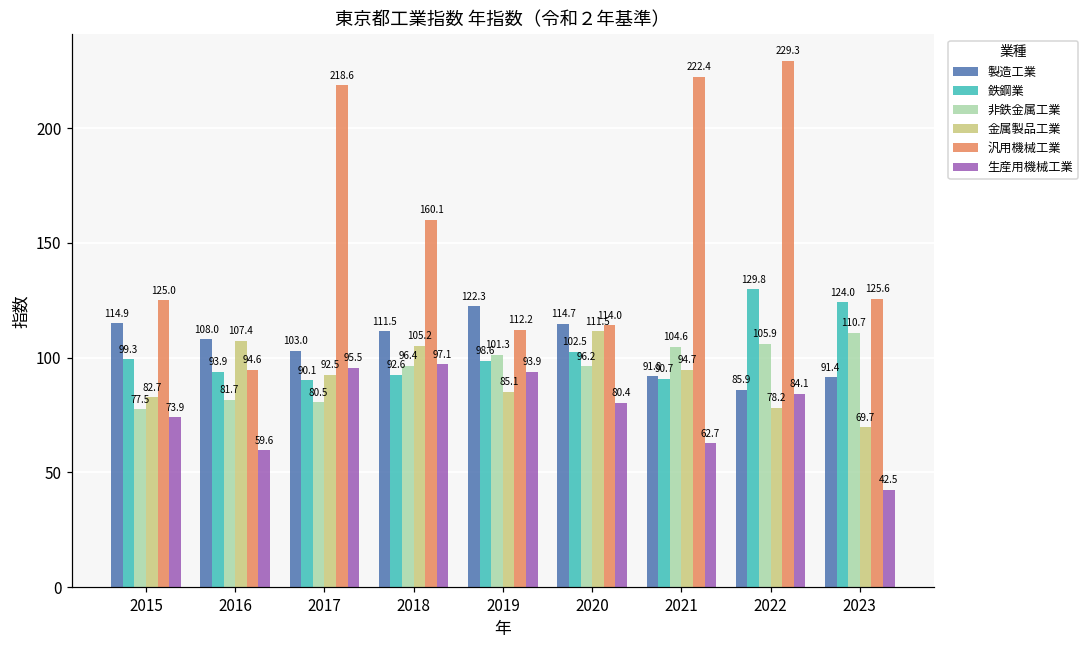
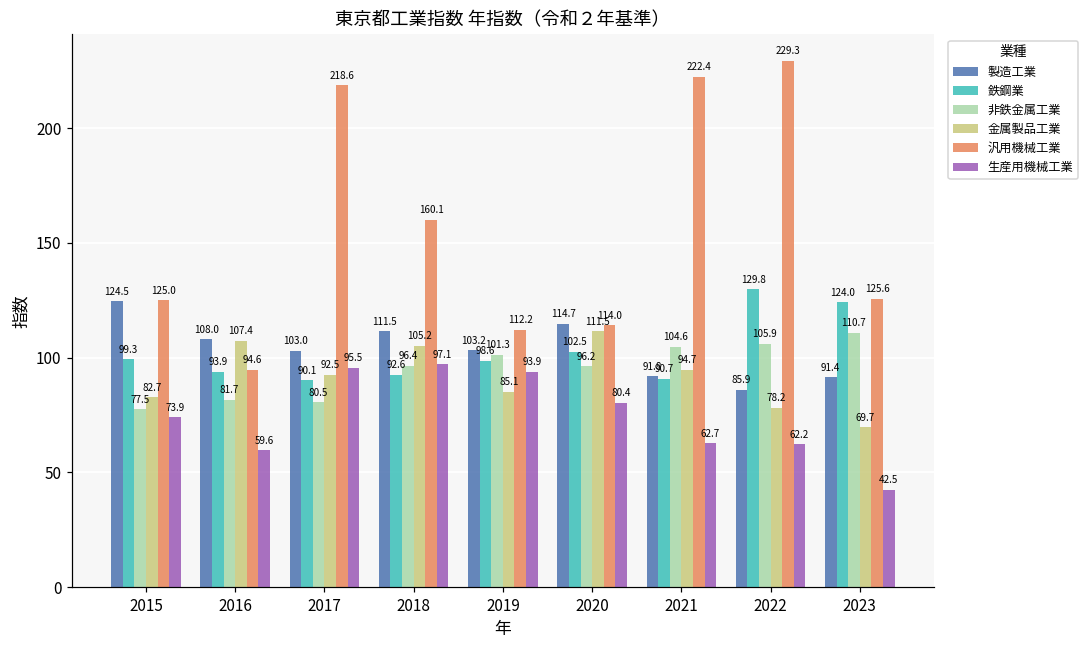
  {
    "製造工業": {
-     "2015": 114.9,
+     "2015": 124.5,
      "2016": 108.0,
      "2017": 103.0,
      "2018": 111.5,
-     "2019": 122.3,
+     "2019": 103.2,
      "2020": 114.7,
      "2022": 85.9,
      "2023": 91.4
    },
    "鉄鋼業": {
      "2015": 99.3,
      "2016": 93.9,
      "2017": 90.1,
      "2018": 92.6,
      "2020": 102.5,
      "2022": 129.8,
      "2023": 124.0
    },
    "汎用機械工業": {
      "2015": 125.0,
      "2016": 94.6,
      "2017": 218.6,
      "2018": 160.1,
      "2019": 112.2,
      "2021": 222.4,
      "2022": 229.3,
      "2023": 125.6
    },
    "生産用機械工業": {
      "2015": 73.9,
      "2016": 59.6,
      "2017": 95.5,
      "2018": 97.1,
      "2019": 93.9,
      "2020": 80.4,
      "2021": 62.7,
-     "2022": 84.1,
+     "2022": 62.2,
      "2023": 42.5
    }
  }
